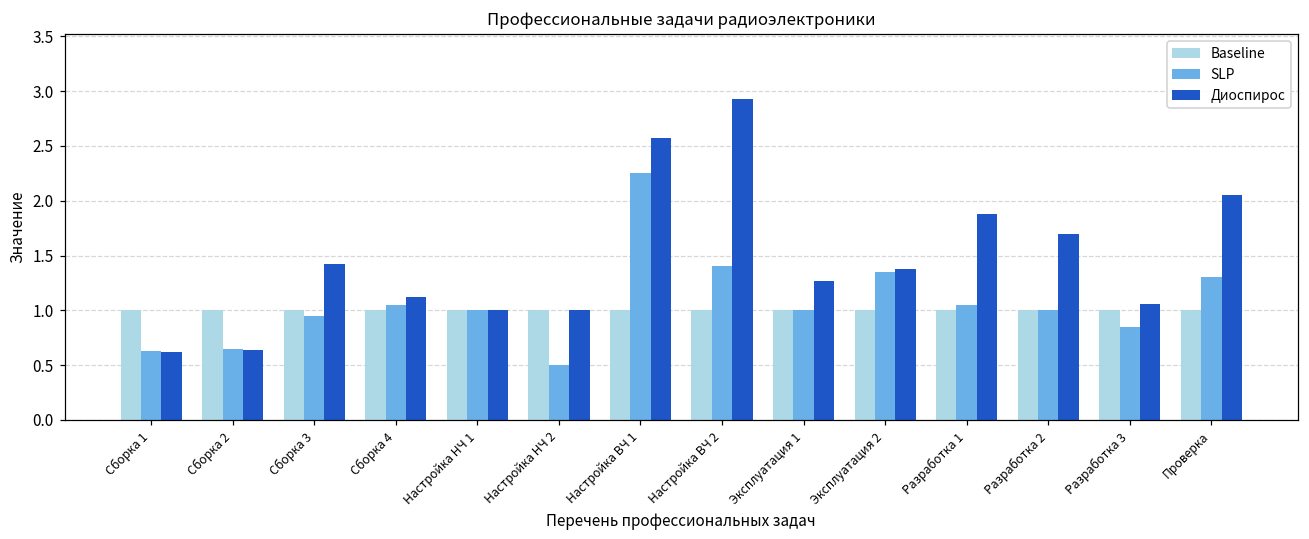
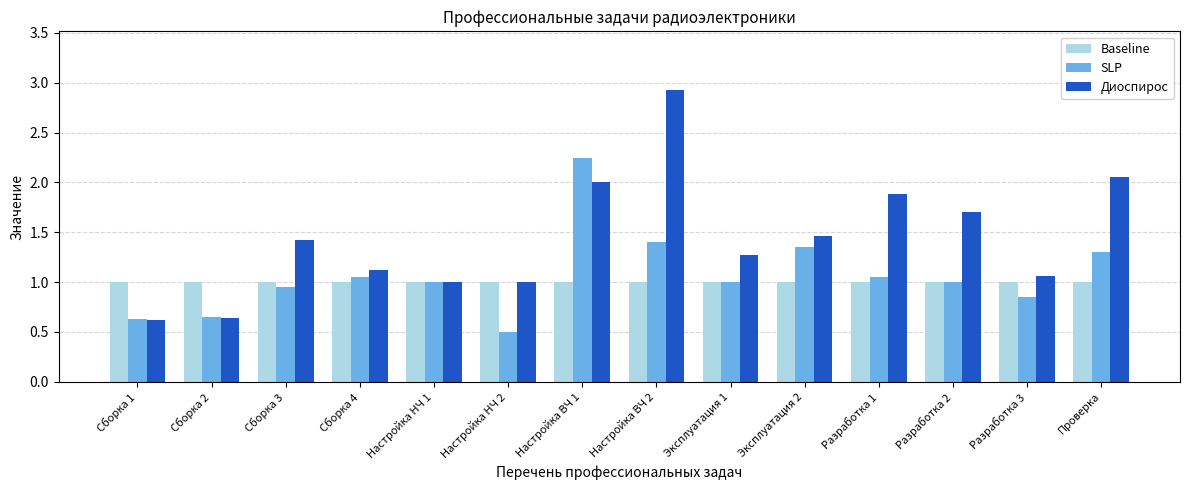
  {
    "Baseline": {
      "Сборка 1": 1.0,
      "Сборка 2": 1.0,
      "Сборка 3": 1.0,
      "Сборка 4": 1.0,
      "Настройка НЧ 1": 1.0,
      "Настройка НЧ 2": 1.0,
      "Настройка ВЧ 1": 1.0,
      "Настройка ВЧ 2": 1.0,
      "Эксплуатация 1": 1.0,
      "Эксплуатация 2": 1.0,
      "Разработка 1": 1.0,
      "Разработка 2": 1.0,
      "Разработка 3": 1.0,
      "Проверка": 1.0
    },
    "SLP": {
      "Сборка 1": 0.6,
      "Сборка 2": 0.7,
      "Сборка 3": 1.0,
      "Сборка 4": 1.1,
      "Настройка НЧ 1": 1.0,
      "Настройка НЧ 2": 0.5,
      "Настройка ВЧ 1": 2.3,
      "Настройка ВЧ 2": 1.4,
      "Эксплуатация 1": 1.0,
      "Эксплуатация 2": 1.4,
      "Разработка 1": 1.1,
      "Разработка 2": 1.0,
      "Разработка 3": 0.9,
      "Проверка": 1.3
    },
    "Диоспирос": {
      "Сборка 1": 0.6,
      "Сборка 2": 0.6,
      "Сборка 3": 1.4,
      "Сборка 4": 1.1,
      "Настройка НЧ 1": 1.0,
      "Настройка НЧ 2": 1.0,
-     "Настройка ВЧ 1": 2.6,
+     "Настройка ВЧ 1": 2.0,
      "Настройка ВЧ 2": 2.9,
      "Эксплуатация 1": 1.3,
-     "Эксплуатация 2": 1.4,
+     "Эксплуатация 2": 1.5,
      "Разработка 1": 1.9,
      "Разработка 2": 1.7,
      "Разработка 3": 1.1,
      "Проверка": 2.1
    }
  }
